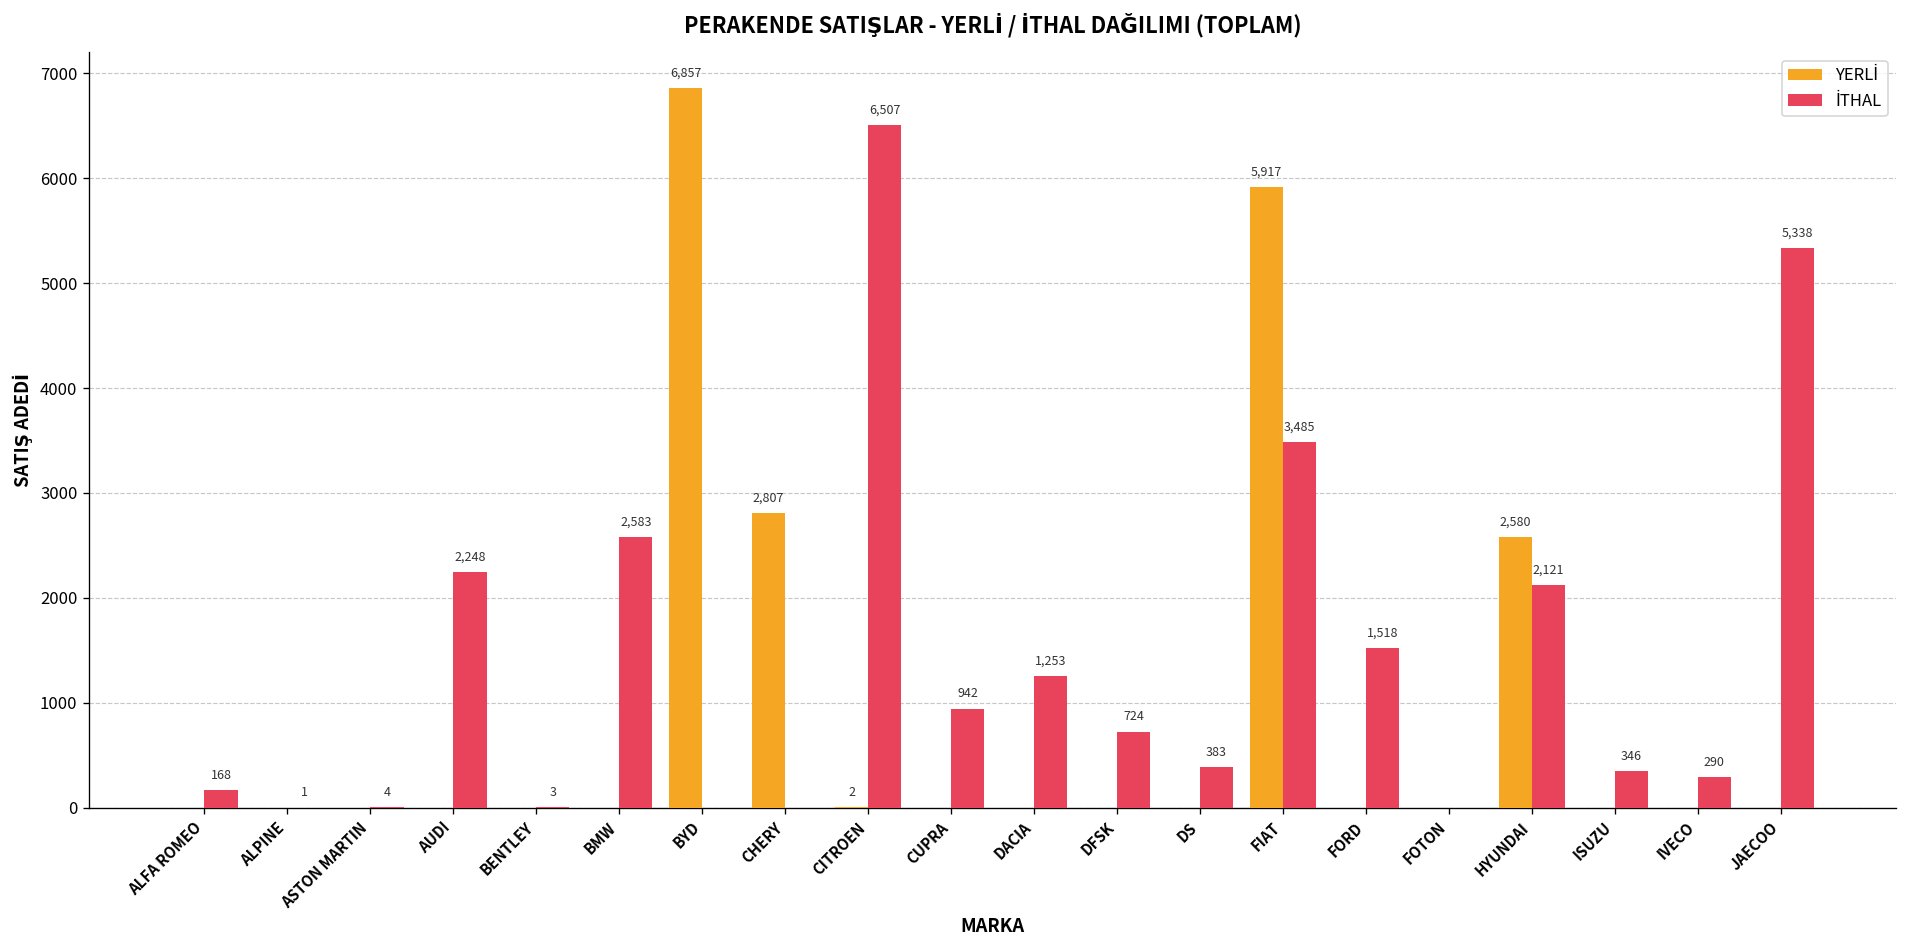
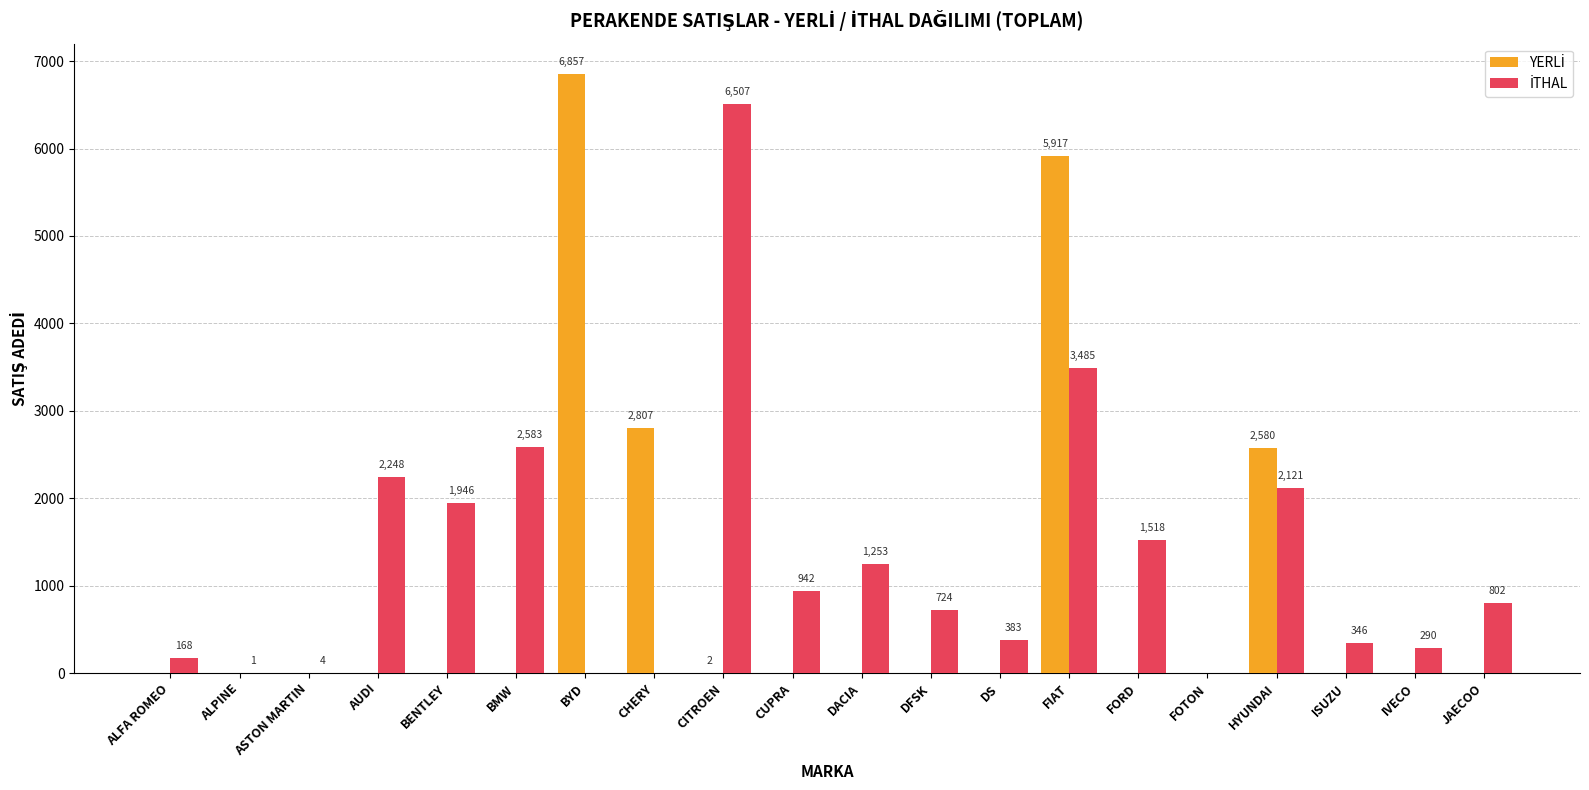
  {
    "YERLİ": {
      "BYD": "6,857",
      "CHERY": "2,807",
      "CITROEN": "2",
      "FIAT": "5,917",
      "HYUNDAI": "2,580"
    },
    "İTHAL": {
      "ALFA ROMEO": "168",
      "ALPINE": "1",
      "ASTON MARTIN": "4",
      "AUDI": "2,248",
-     "BENTLEY": "3",
+     "BENTLEY": "1,946",
      "BMW": "2,583",
      "CITROEN": "6,507",
      "CUPRA": "942",
      "DACIA": "1,253",
      "DFSK": "724",
      "DS": "383",
      "FIAT": "3,485",
      "FORD": "1,518",
      "HYUNDAI": "2,121",
      "ISUZU": "346",
      "IVECO": "290",
-     "JAECOO": "5,338"
+     "JAECOO": "802"
    }
  }
